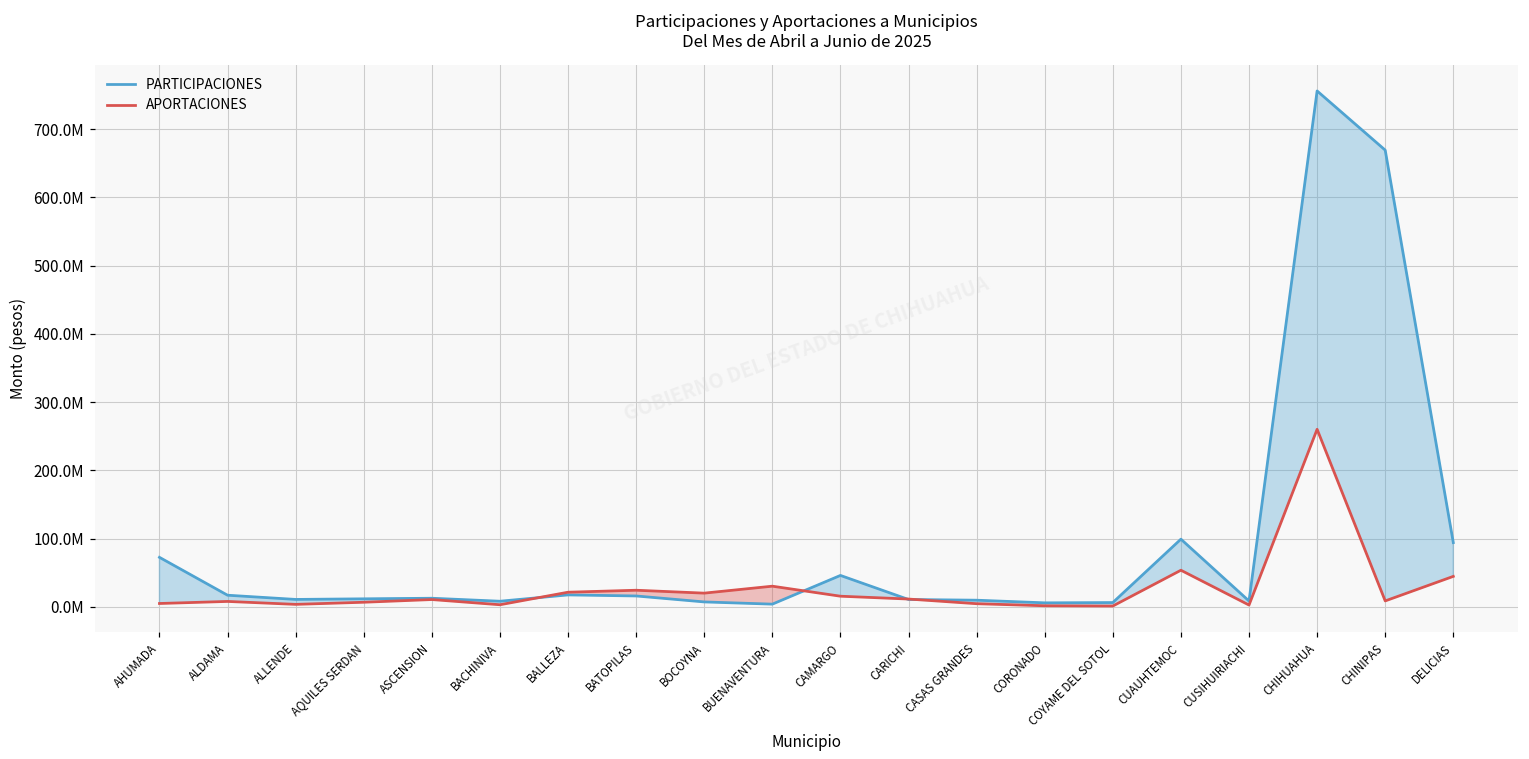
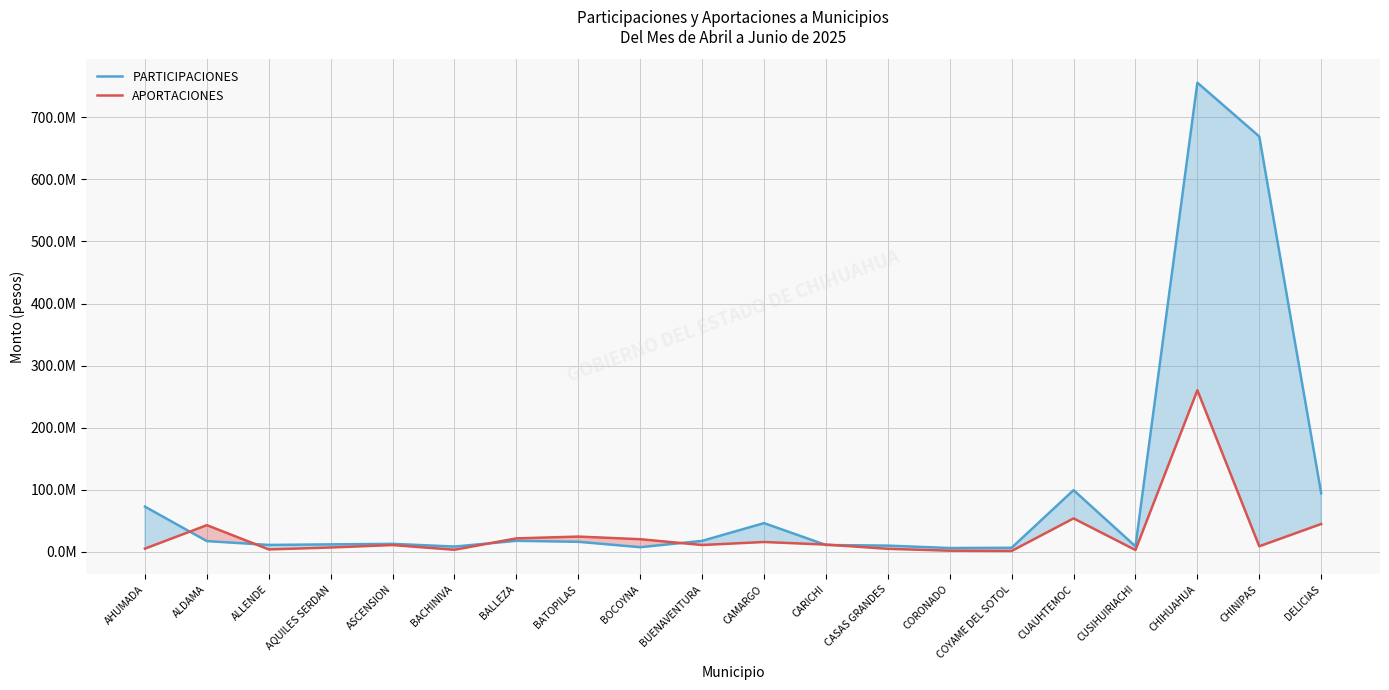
  {
    "PARTICIPACIONES": {
      "AHUMADA": 70000000,
      "ALDAMA": 20000000,
      "ALLENDE": 10000000,
      "AQUILES SERDAN": 10000000,
      "BACHINIVA": 10000000,
      "BATOPILAS": 20000000,
      "BOCOYNA": 10000000,
-     "BUENAVENTURA": 0,
+     "BUENAVENTURA": 20000000,
      "CAMARGO": 50000000,
      "CASAS GRANDES": 10000000,
      "CORONADO": 10000000,
      "COYAME DEL SOTOL": 10000000,
      "CUAUHTEMOC": 100000000,
      "CUSIHUIRIACHI": 10000000,
      "CHIHUAHUA": 760000000,
      "CHINIPAS": 670000000,
      "DELICIAS": 90000000
    },
    "APORTACIONES": {
      "AHUMADA": 0,
-     "ALDAMA": 10000000,
+     "ALDAMA": 40000000,
      "ALLENDE": 0,
      "AQUILES SERDAN": 10000000,
      "BACHINIVA": 0,
      "BATOPILAS": 20000000,
      "BOCOYNA": 20000000,
-     "BUENAVENTURA": 30000000,
+     "BUENAVENTURA": 10000000,
      "CAMARGO": 20000000,
      "CASAS GRANDES": 0,
      "CORONADO": 0,
      "COYAME DEL SOTOL": 0,
      "CUAUHTEMOC": 50000000,
      "CUSIHUIRIACHI": 0,
      "CHIHUAHUA": 260000000,
      "CHINIPAS": 10000000,
      "DELICIAS": 40000000
    }
  }
